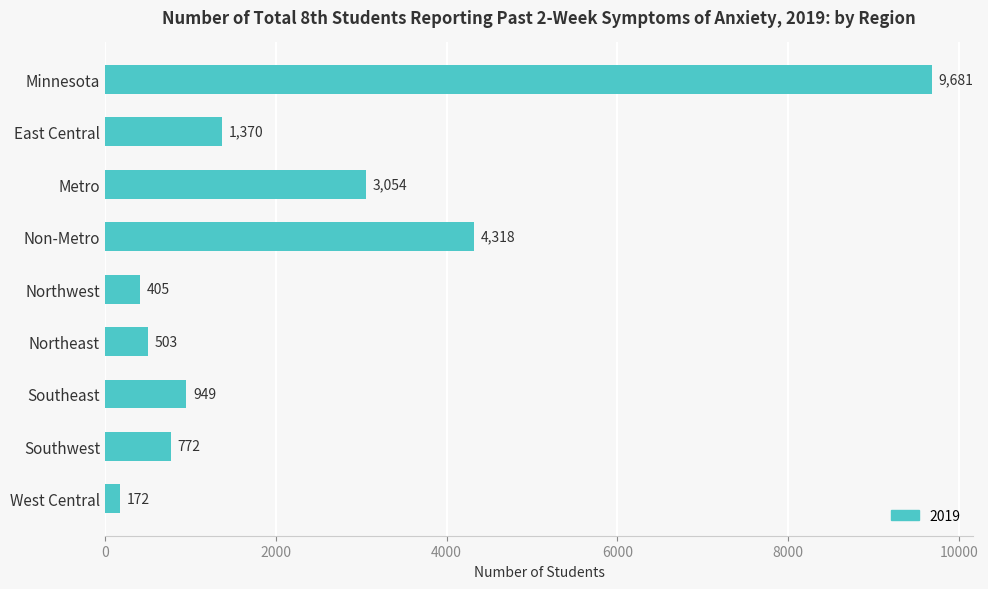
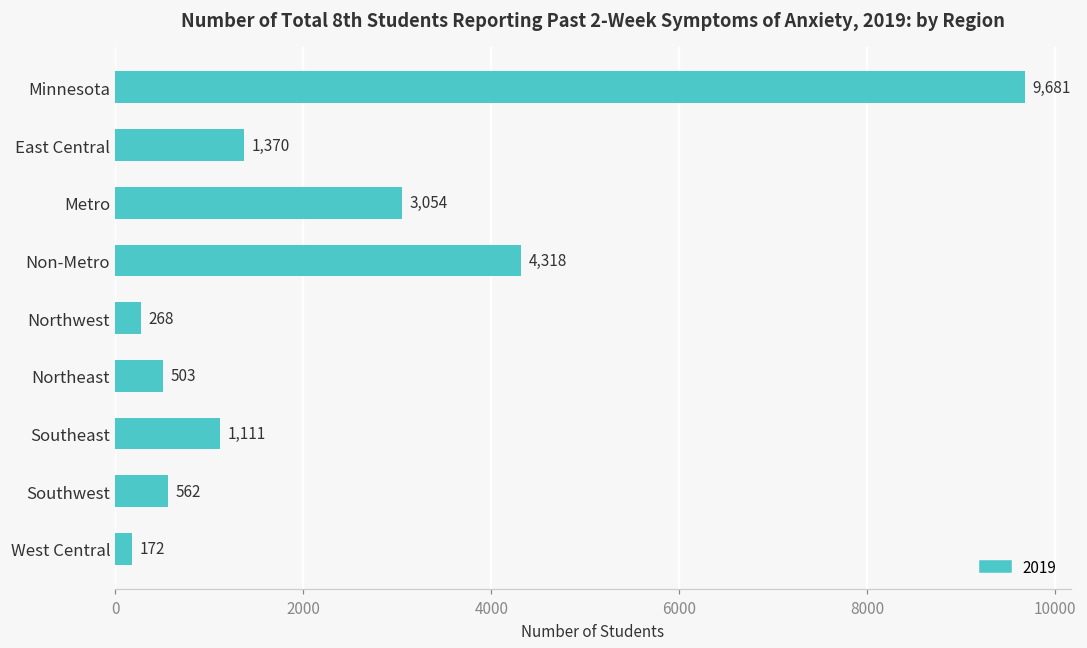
  {
    "Minnesota": "9,681",
    "East Central": "1,370",
    "Metro": "3,054",
    "Non-Metro": "4,318",
-   "Northwest": "405",
+   "Northwest": "268",
    "Northeast": "503",
-   "Southeast": "949",
-   "Southwest": "772"
+   "Southeast": "1,111",
+   "Southwest": "562"
  }
